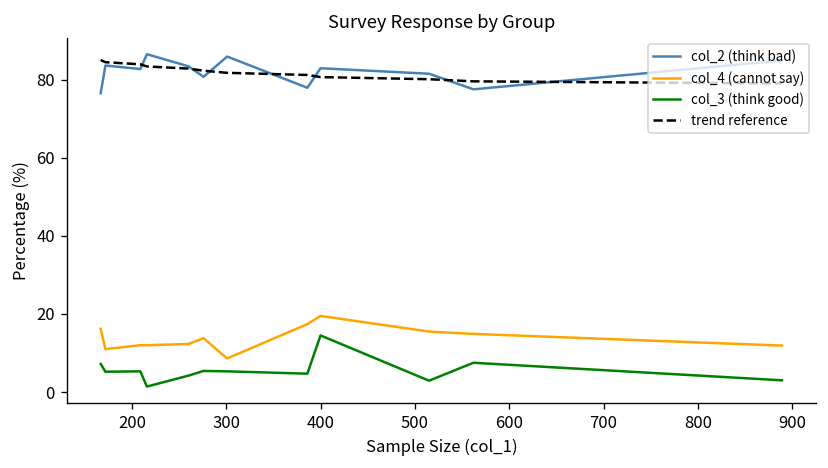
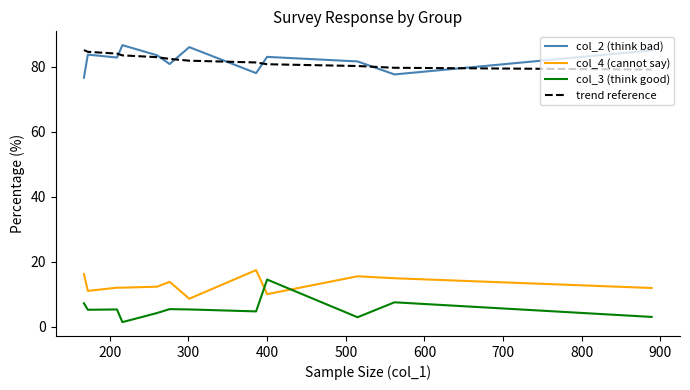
  {
    "col_2 (think bad)": {
      "400": 83
    },
    "col_4 (cannot say)": {
-     "400": 20
+     "400": 10
    },
    "col_3 (think good)": {
      "400": 15
    },
    "trend reference": {
      "400": 81
    }
  }
